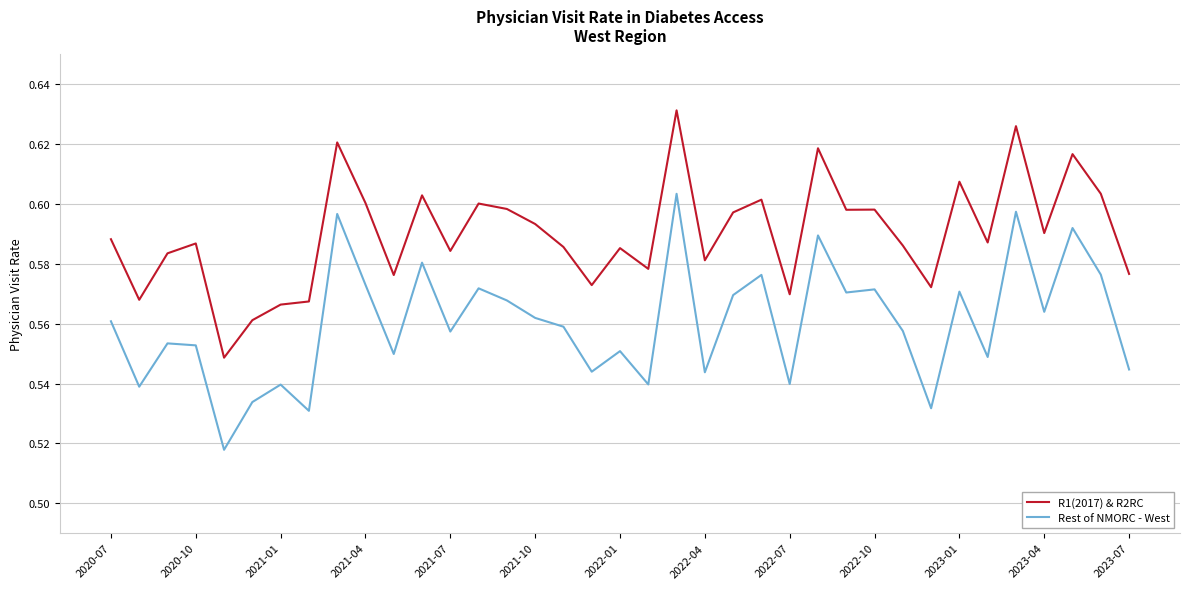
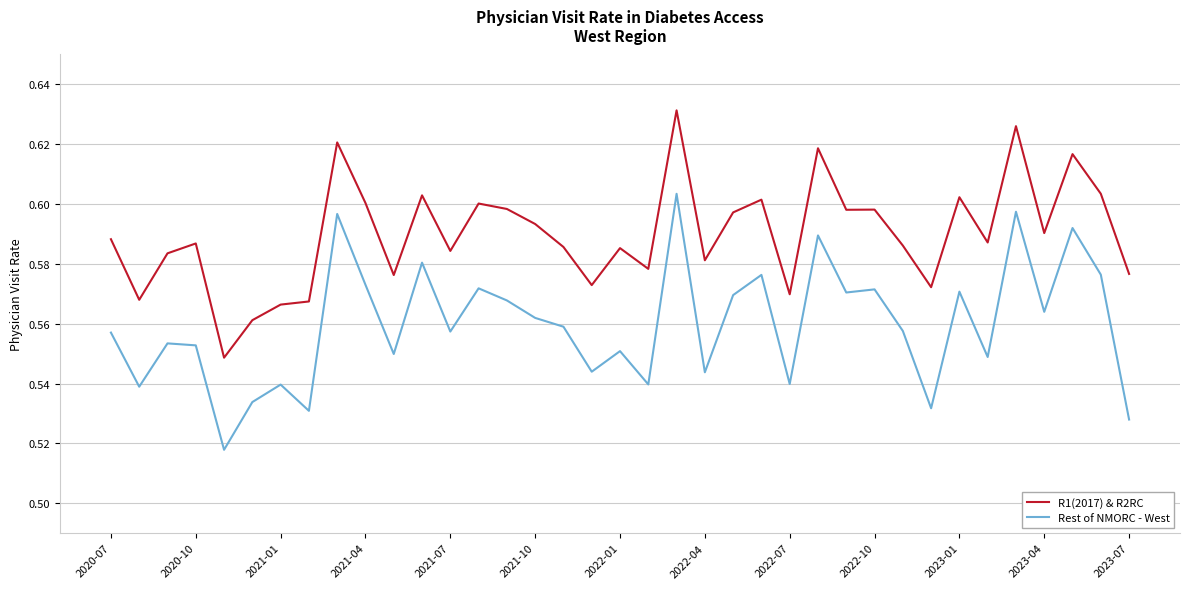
  {
    "R1(2017) & R2RC": {
      "2020-07": 0.588,
      "2020-10": 0.587,
      "2021-01": 0.566,
      "2021-04": 0.600,
      "2021-07": 0.584,
      "2021-10": 0.593,
      "2022-01": 0.585,
      "2022-04": 0.581,
      "2022-07": 0.570,
      "2022-10": 0.598,
-     "2023-01": 0.607,
+     "2023-01": 0.602,
      "2023-04": 0.590,
      "2023-07": 0.577
    },
    "Rest of NMORC - West": {
-     "2020-07": 0.561,
+     "2020-07": 0.557,
      "2020-10": 0.553,
      "2021-01": 0.540,
      "2021-04": 0.573,
      "2021-07": 0.557,
      "2021-10": 0.562,
      "2022-01": 0.551,
      "2022-04": 0.544,
      "2022-07": 0.540,
      "2022-10": 0.571,
      "2023-01": 0.571,
      "2023-04": 0.564,
-     "2023-07": 0.545
+     "2023-07": 0.528
    }
  }
